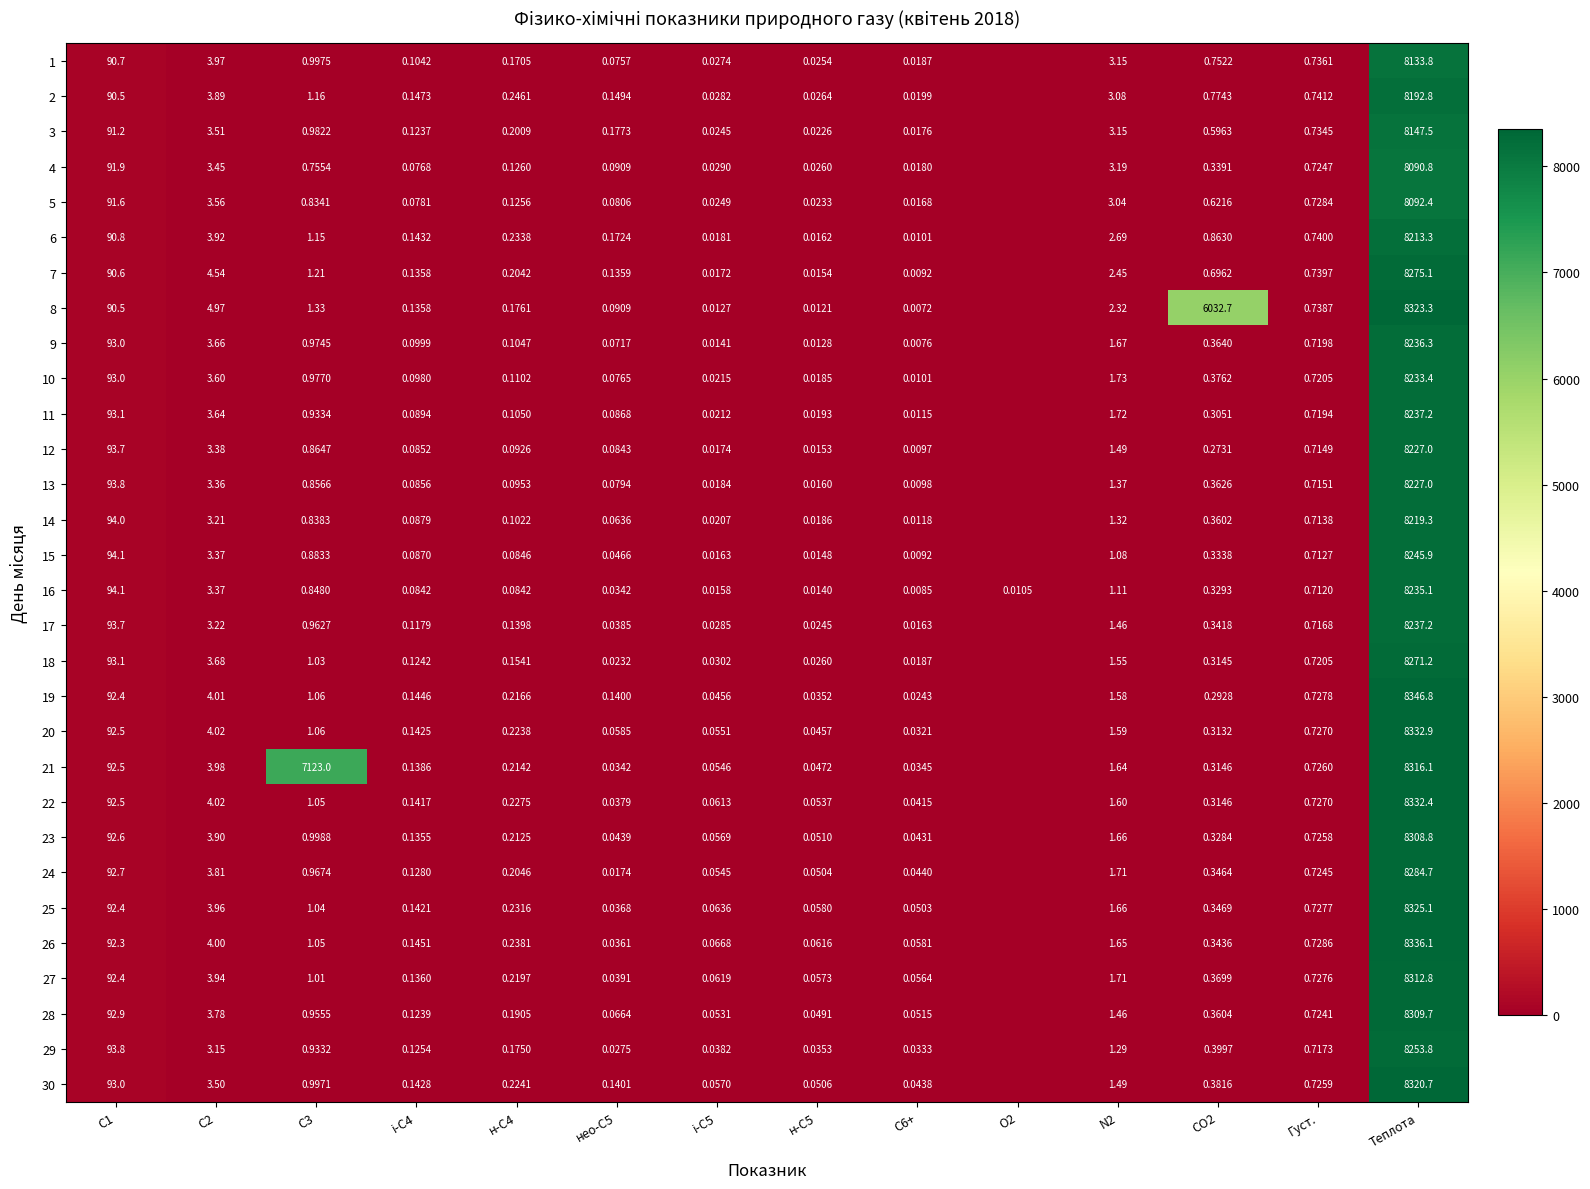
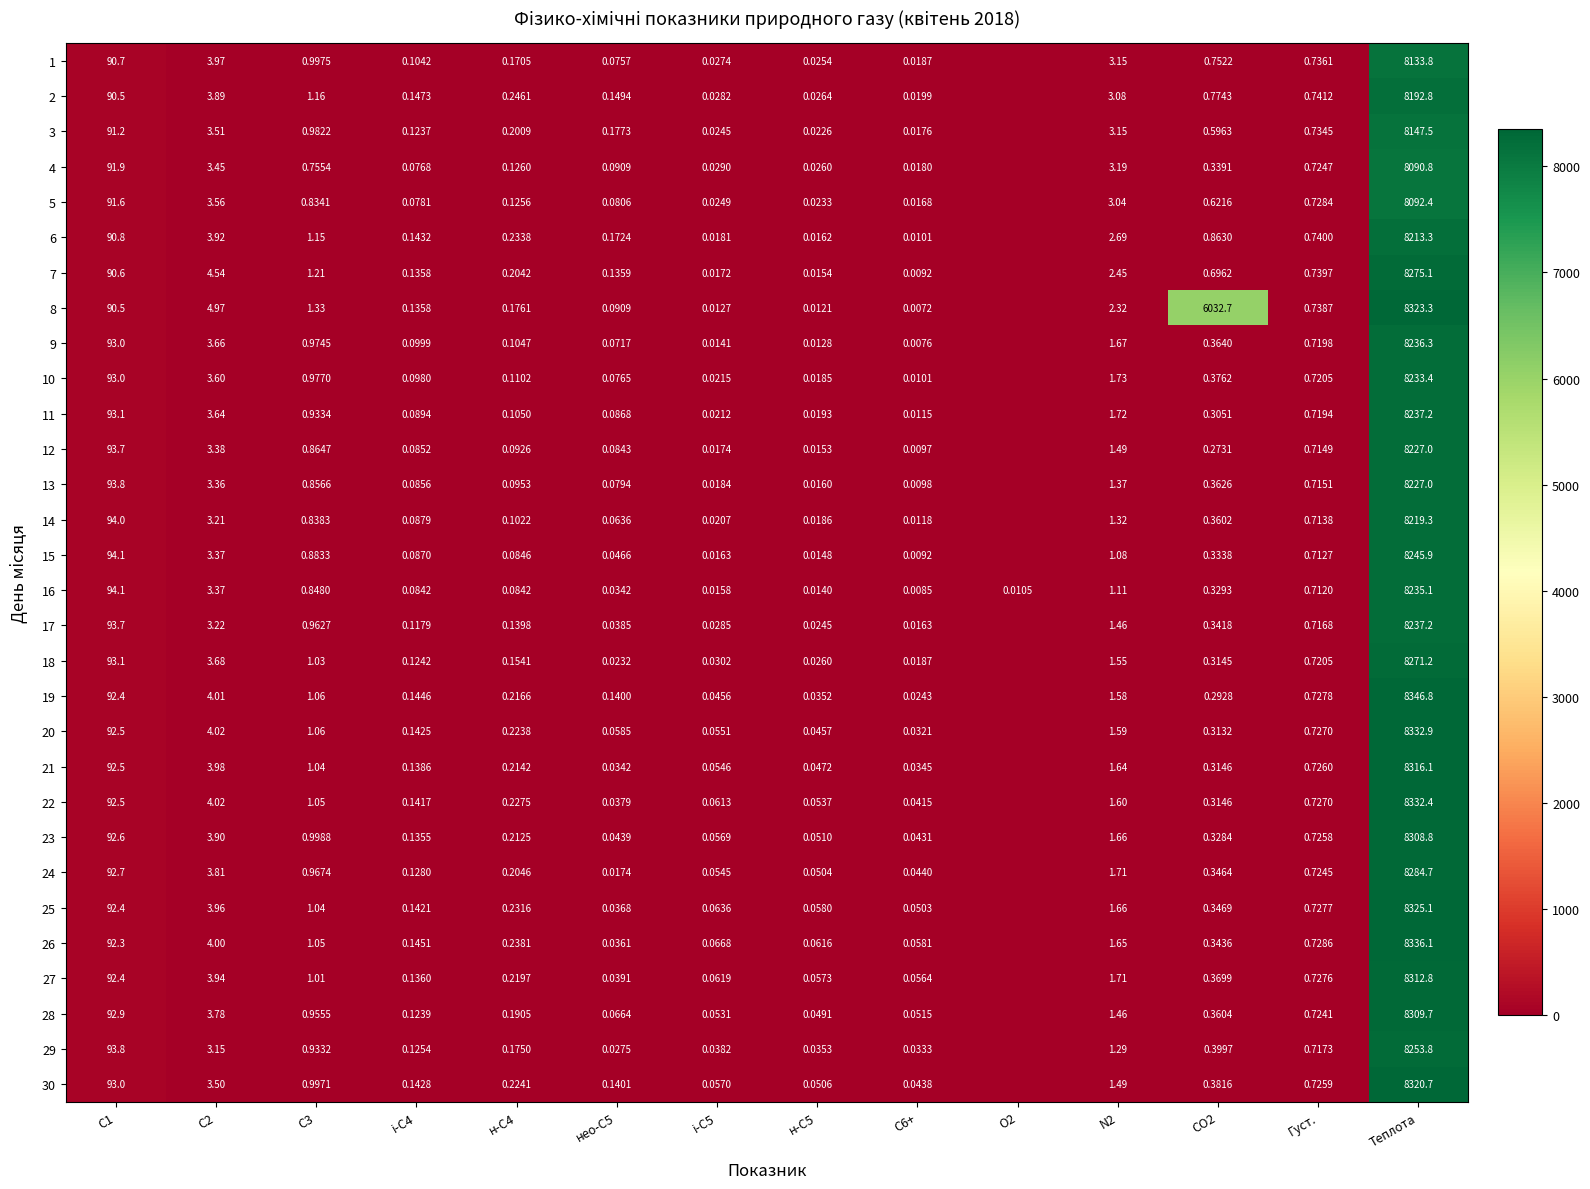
  {
    "21": {
      "С1": 92.5,
      "С2": 3.98,
-     "С3": 7123.0,
+     "С3": 1.04,
      "і-С4": 0.1386,
      "н-С4": 0.2142,
      "нео-С5": 0.0342,
      "і-С5": 0.0546,
      "н-С5": 0.0472,
      "С6+": 0.0345,
      "N2": 1.64,
      "СО2": 0.3146,
      "Густ.": 0.7260,
      "Теплота": 8316.1
    }
  }
